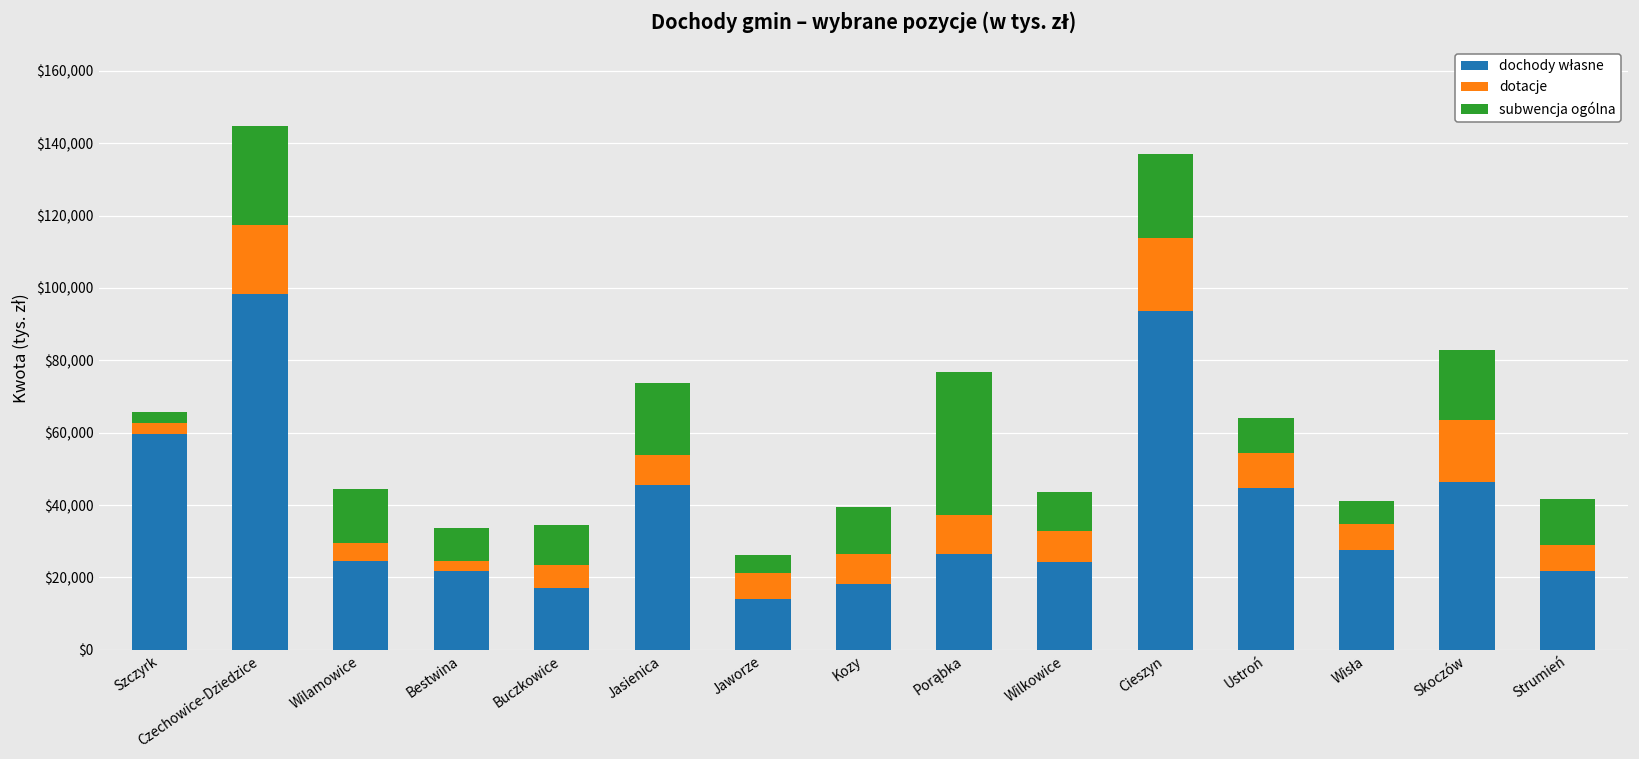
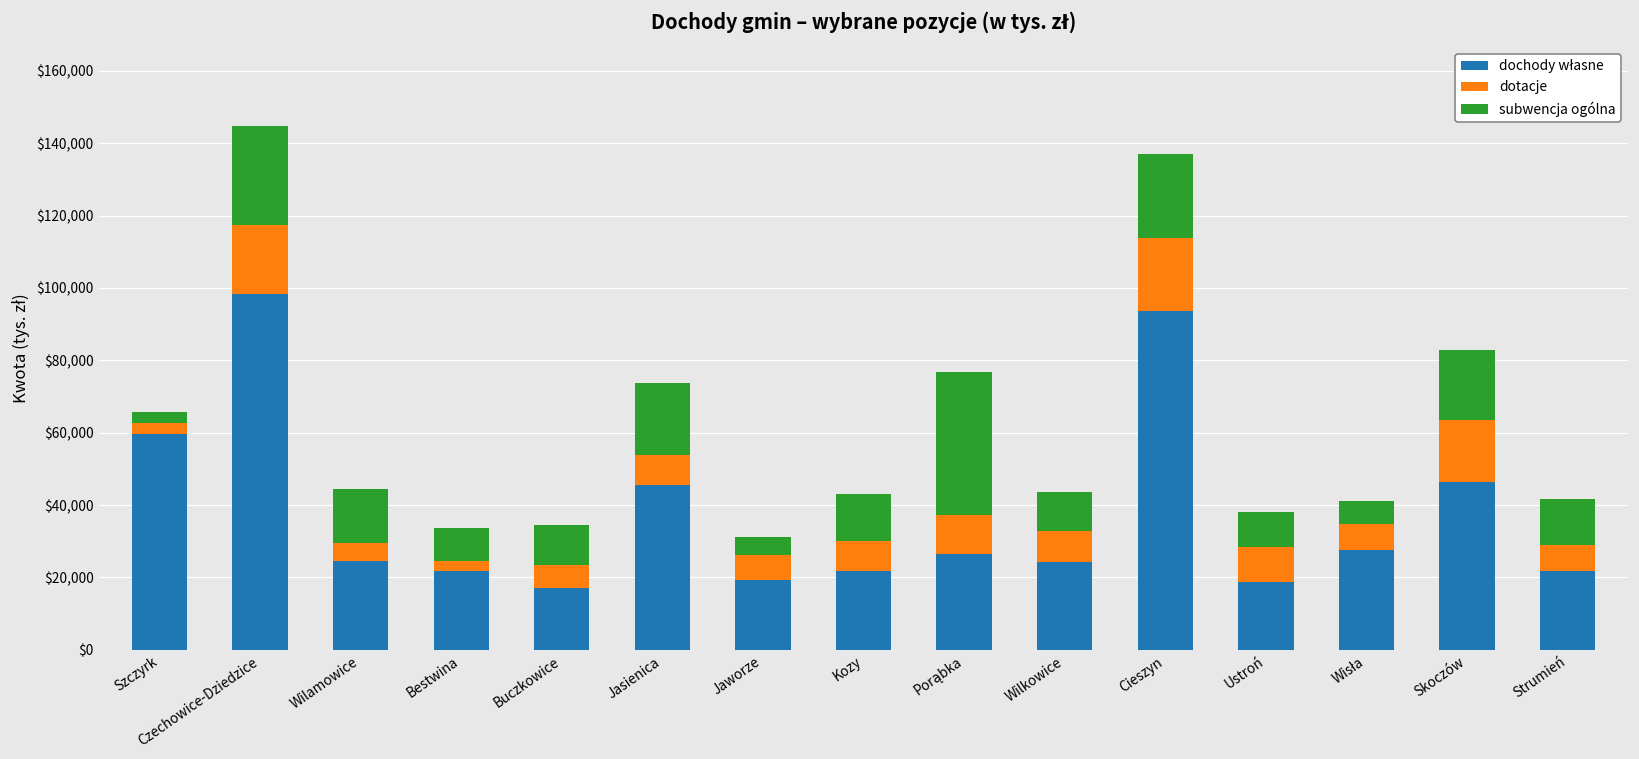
  {
    "dochody własne": {
      "Szczyrk": "$60,000",
      "Czechowice-Dziedzice": "$98,000",
      "Wilamowice": "$25,000",
      "Bestwina": "$22,000",
      "Buczkowice": "$17,000",
      "Jasienica": "$46,000",
-     "Jaworze": "$14,000",
-     "Kozy": "$18,000",
+     "Jaworze": "$19,000",
+     "Kozy": "$22,000",
      "Porąbka": "$27,000",
      "Wilkowice": "$24,000",
      "Cieszyn": "$94,000",
-     "Ustroń": "$45,000",
+     "Ustroń": "$19,000",
      "Wisła": "$28,000",
      "Skoczów": "$46,000",
      "Strumień": "$22,000"
    },
    "dotacje": {
      "Szczyrk": "$3,000",
      "Czechowice-Dziedzice": "$19,000",
      "Wilamowice": "$5,000",
      "Bestwina": "$3,000",
      "Buczkowice": "$6,000",
      "Jasienica": "$8,000",
      "Jaworze": "$7,000",
      "Kozy": "$8,000",
      "Porąbka": "$11,000",
      "Wilkowice": "$9,000",
      "Cieszyn": "$20,000",
      "Ustroń": "$10,000",
      "Wisła": "$7,000",
      "Skoczów": "$17,000",
      "Strumień": "$7,000"
    },
    "subwencja ogólna": {
      "Szczyrk": "$3,000",
      "Czechowice-Dziedzice": "$27,000",
      "Wilamowice": "$15,000",
      "Bestwina": "$9,000",
      "Buczkowice": "$11,000",
      "Jasienica": "$20,000",
      "Jaworze": "$5,000",
      "Kozy": "$13,000",
      "Porąbka": "$39,000",
      "Wilkowice": "$11,000",
      "Cieszyn": "$23,000",
      "Ustroń": "$10,000",
      "Wisła": "$6,000",
      "Skoczów": "$19,000",
      "Strumień": "$13,000"
    }
  }
